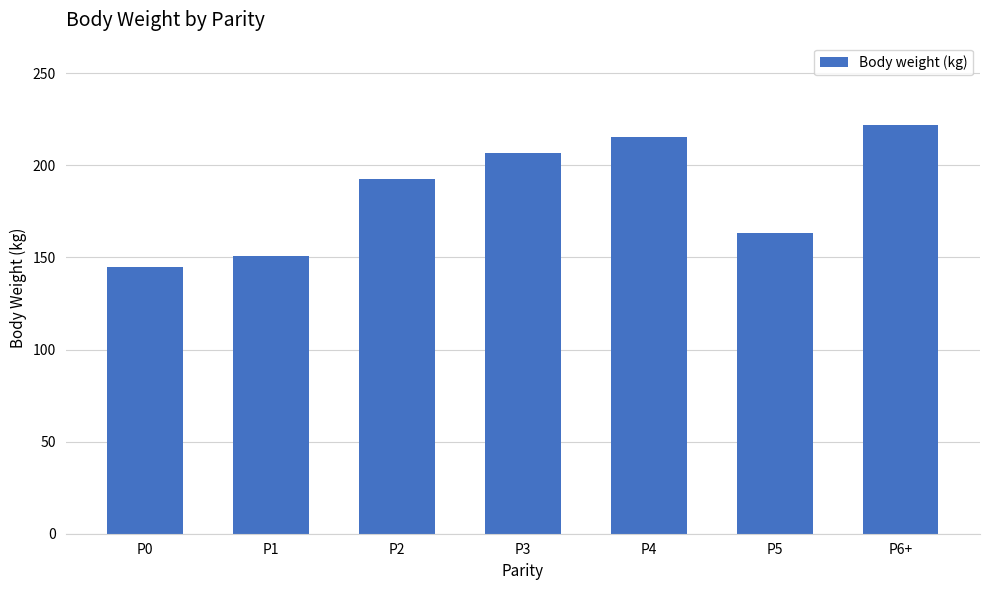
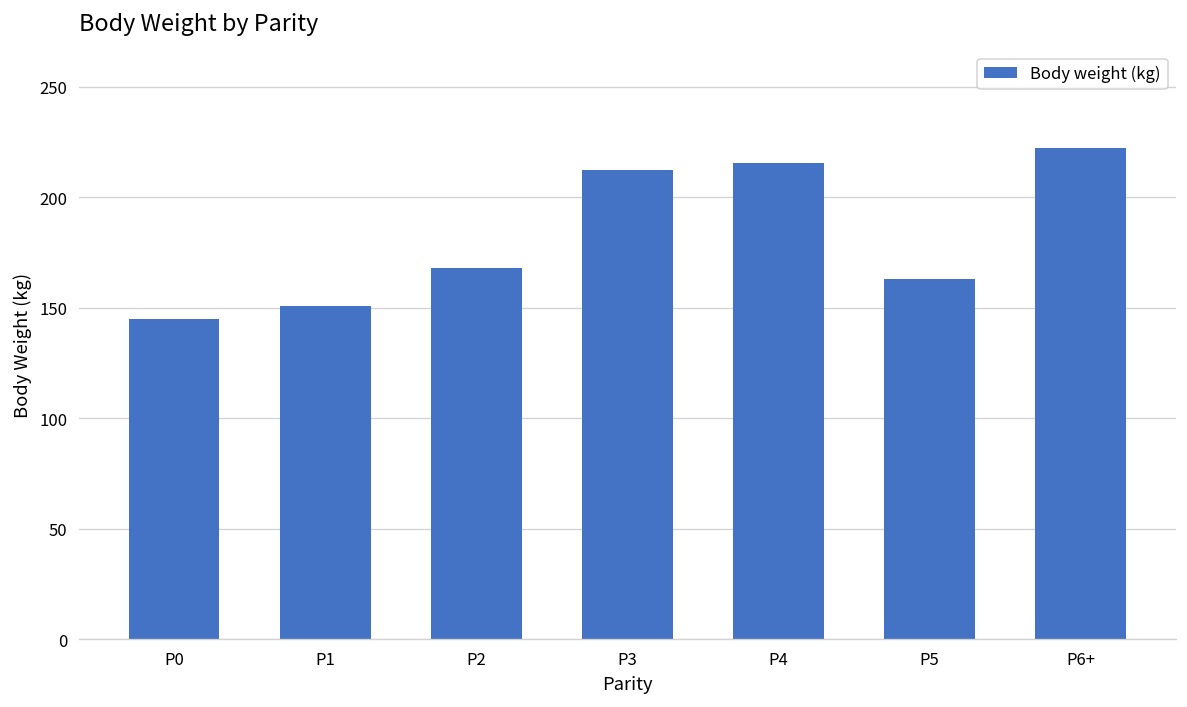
  {
    "P0": 145,
    "P1": 151,
-   "P2": 193,
-   "P3": 207,
+   "P2": 168,
+   "P3": 212,
    "P4": 216,
    "P5": 163,
    "P6+": 222
  }
